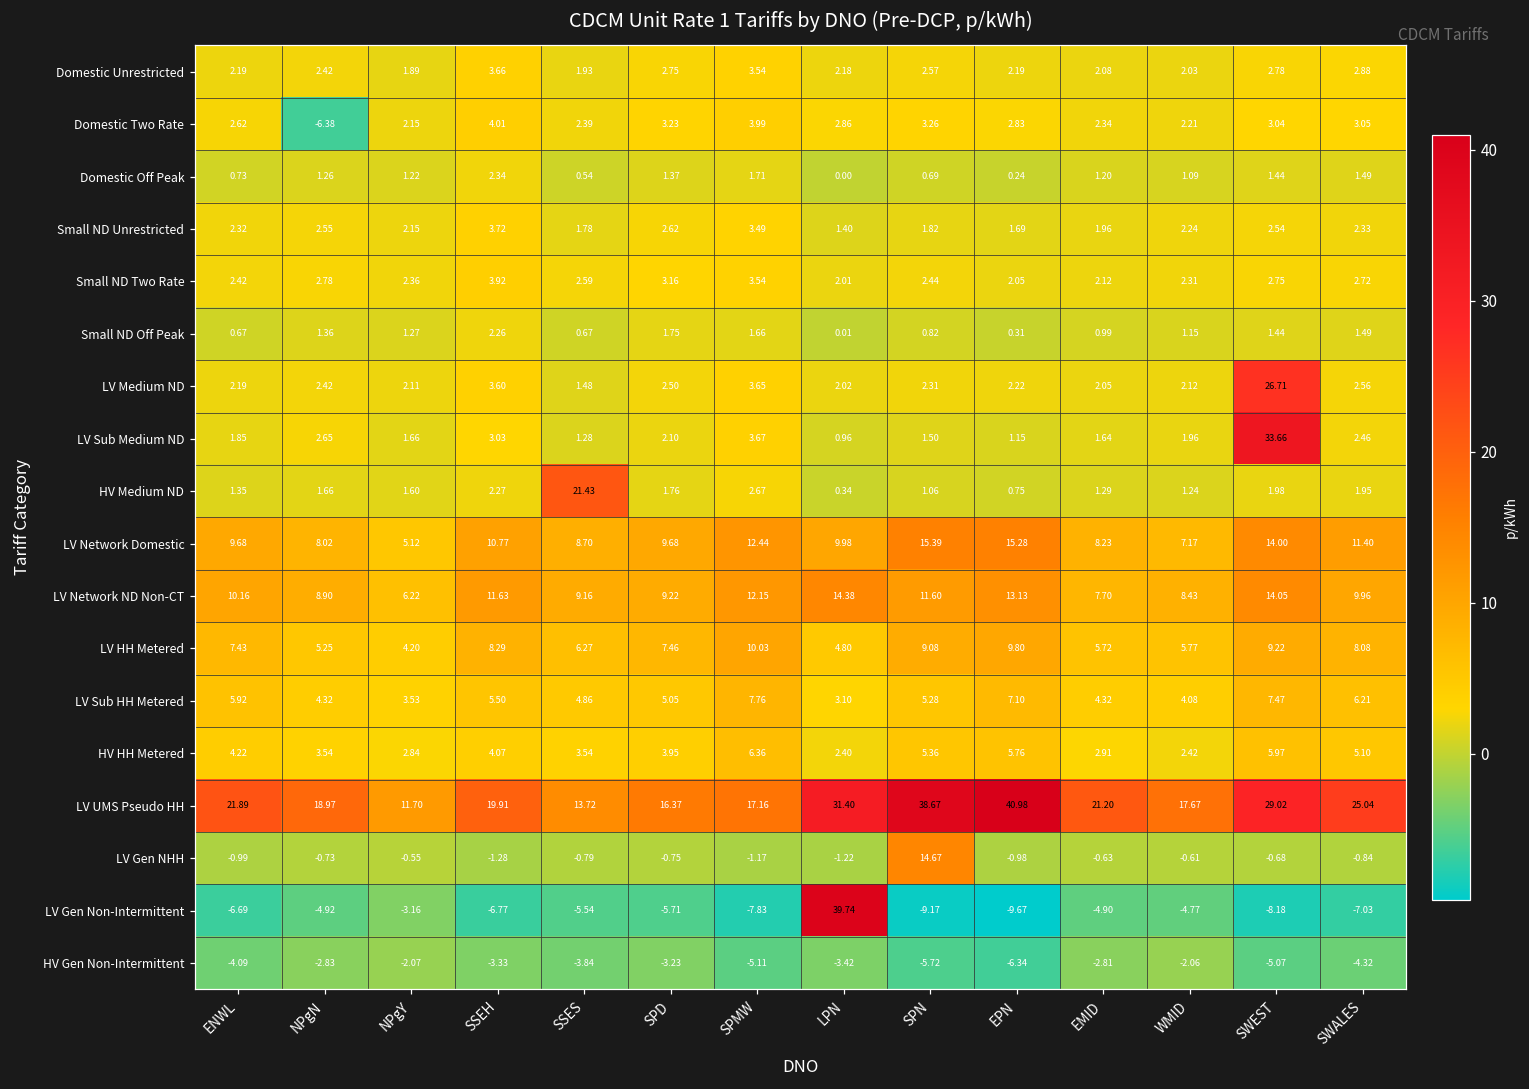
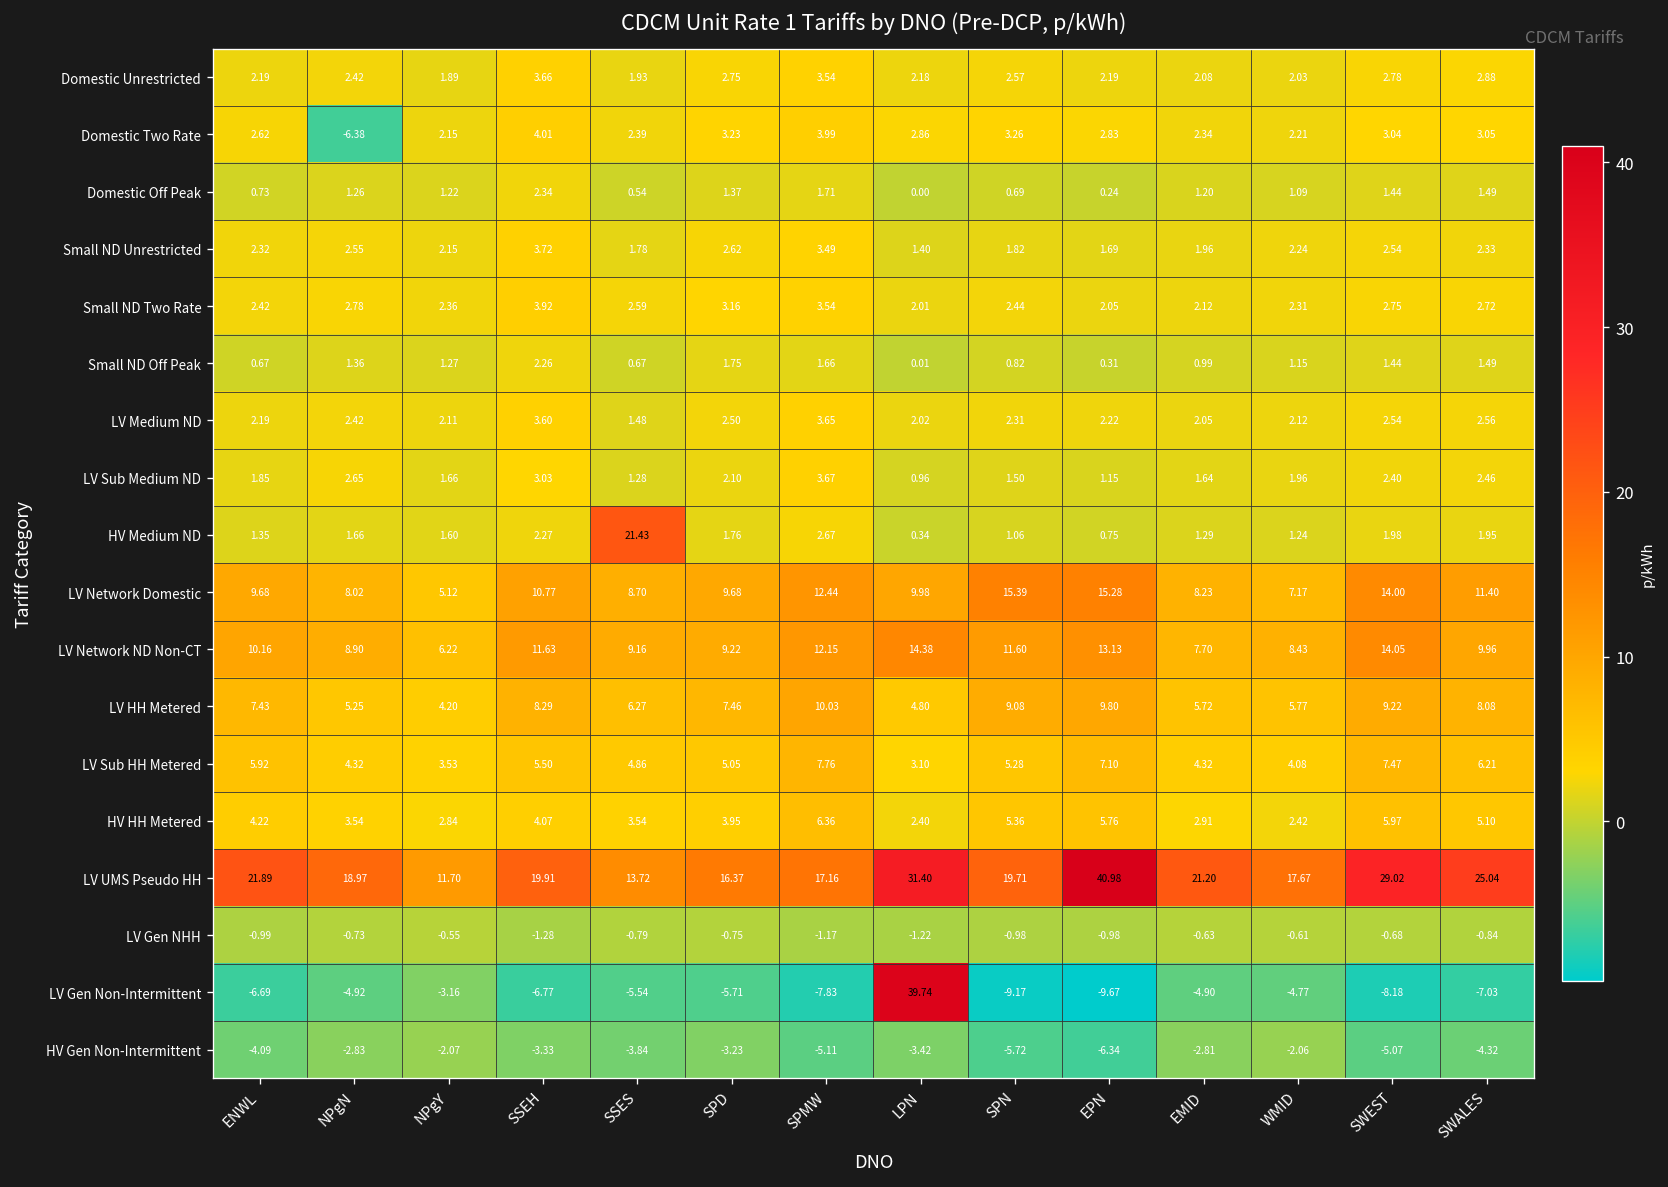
  {
    "LV Medium ND": {
      "ENWL": 2.19,
      "NPgN": 2.42,
      "NPgY": 2.11,
      "SSEH": 3.60,
      "SSES": 1.48,
      "SPD": 2.50,
      "SPMW": 3.65,
      "LPN": 2.02,
      "SPN": 2.31,
      "EPN": 2.22,
      "EMID": 2.05,
      "WMID": 2.12,
-     "SWEST": 26.71,
+     "SWEST": 2.54,
      "SWALES": 2.56
    },
    "LV Sub Medium ND": {
      "ENWL": 1.85,
      "NPgN": 2.65,
      "NPgY": 1.66,
      "SSEH": 3.03,
      "SSES": 1.28,
      "SPD": 2.10,
      "SPMW": 3.67,
      "LPN": 0.96,
      "SPN": 1.50,
      "EPN": 1.15,
      "EMID": 1.64,
      "WMID": 1.96,
-     "SWEST": 33.66,
+     "SWEST": 2.40,
      "SWALES": 2.46
    },
    "LV UMS Pseudo HH": {
      "ENWL": 21.89,
      "NPgN": 18.97,
      "NPgY": 11.70,
      "SSEH": 19.91,
      "SSES": 13.72,
      "SPD": 16.37,
      "SPMW": 17.16,
      "LPN": 31.40,
-     "SPN": 38.67,
+     "SPN": 19.71,
      "EPN": 40.98,
      "EMID": 21.20,
      "WMID": 17.67,
      "SWEST": 29.02,
      "SWALES": 25.04
    },
    "LV Gen NHH": {
      "ENWL": -0.99,
      "NPgN": -0.73,
      "NPgY": -0.55,
      "SSEH": -1.28,
      "SSES": -0.79,
      "SPD": -0.75,
      "SPMW": -1.17,
      "LPN": -1.22,
-     "SPN": 14.67,
+     "SPN": -0.98,
      "EPN": -0.98,
      "EMID": -0.63,
      "WMID": -0.61,
      "SWEST": -0.68,
      "SWALES": -0.84
    }
  }
